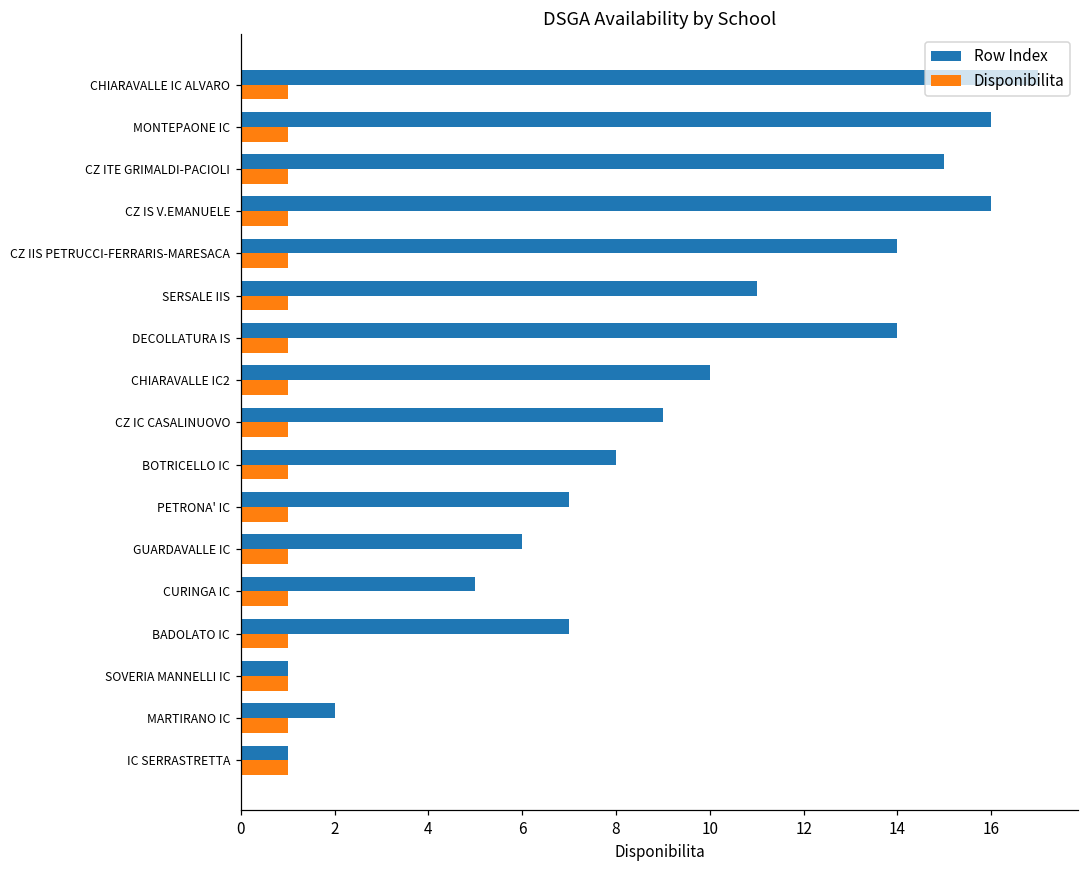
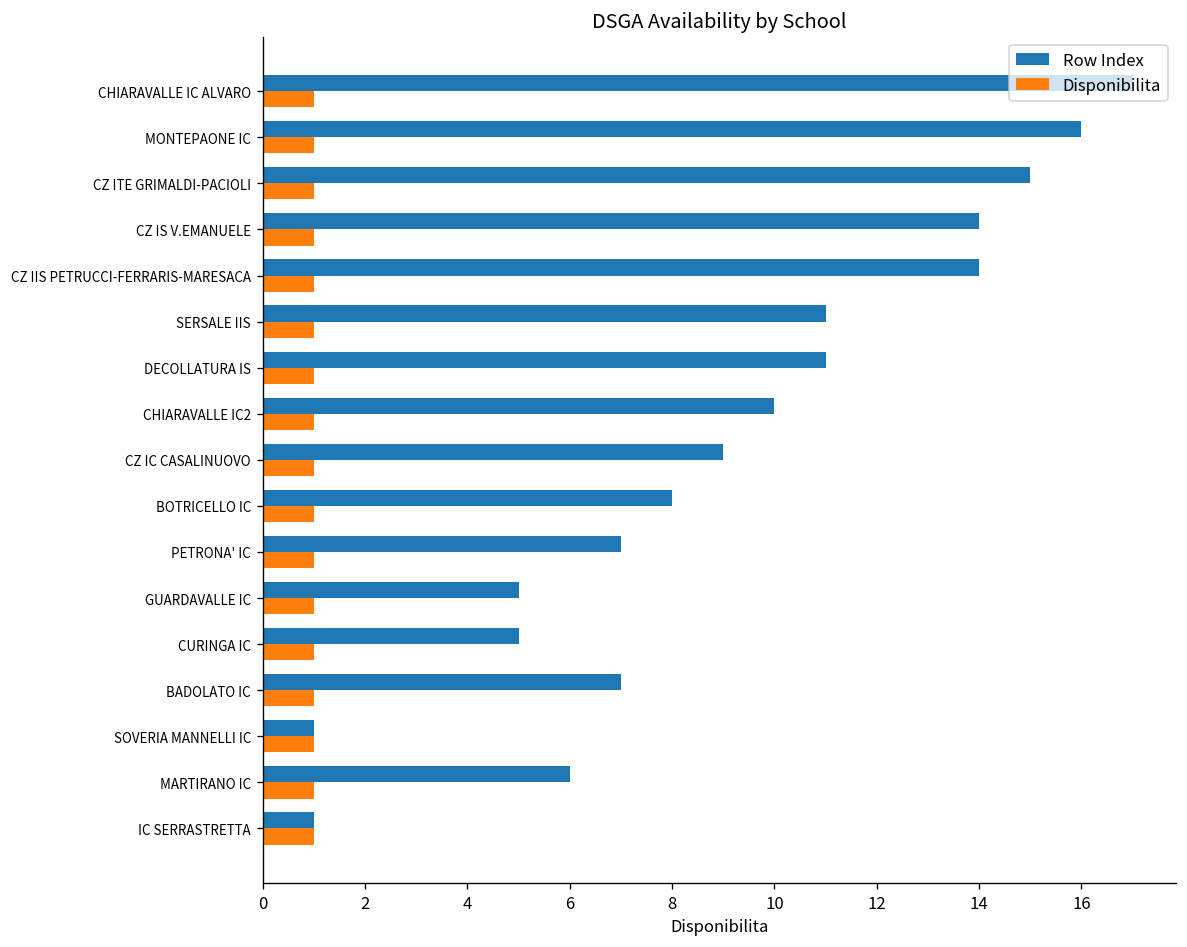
  {
    "Row Index": {
      "MONTEPAONE IC": 16,
      "CZ ITE GRIMALDI-PACIOLI": 15,
-     "CZ IS V.EMANUELE": 16,
+     "CZ IS V.EMANUELE": 14,
      "CZ IIS PETRUCCI-FERRARIS-MARESACA": 14,
      "SERSALE IIS": 11,
-     "DECOLLATURA IS": 14,
+     "DECOLLATURA IS": 11,
      "CHIARAVALLE IC2": 10,
      "CZ IC CASALINUOVO": 9,
      "BOTRICELLO IC": 8,
      "PETRONA' IC": 7,
-     "GUARDAVALLE IC": 6,
+     "GUARDAVALLE IC": 5,
      "CURINGA IC": 5,
      "BADOLATO IC": 7,
      "SOVERIA MANNELLI IC": 1,
-     "MARTIRANO IC": 2,
+     "MARTIRANO IC": 6,
      "IC SERRASTRETTA": 1
    },
    "Disponibilita": {
      "CHIARAVALLE IC ALVARO": 1,
      "MONTEPAONE IC": 1,
      "CZ ITE GRIMALDI-PACIOLI": 1,
      "CZ IS V.EMANUELE": 1,
      "CZ IIS PETRUCCI-FERRARIS-MARESACA": 1,
      "SERSALE IIS": 1,
      "DECOLLATURA IS": 1,
      "CHIARAVALLE IC2": 1,
      "CZ IC CASALINUOVO": 1,
      "BOTRICELLO IC": 1,
      "PETRONA' IC": 1,
      "GUARDAVALLE IC": 1,
      "CURINGA IC": 1,
      "BADOLATO IC": 1,
      "SOVERIA MANNELLI IC": 1,
      "MARTIRANO IC": 1,
      "IC SERRASTRETTA": 1
    }
  }
